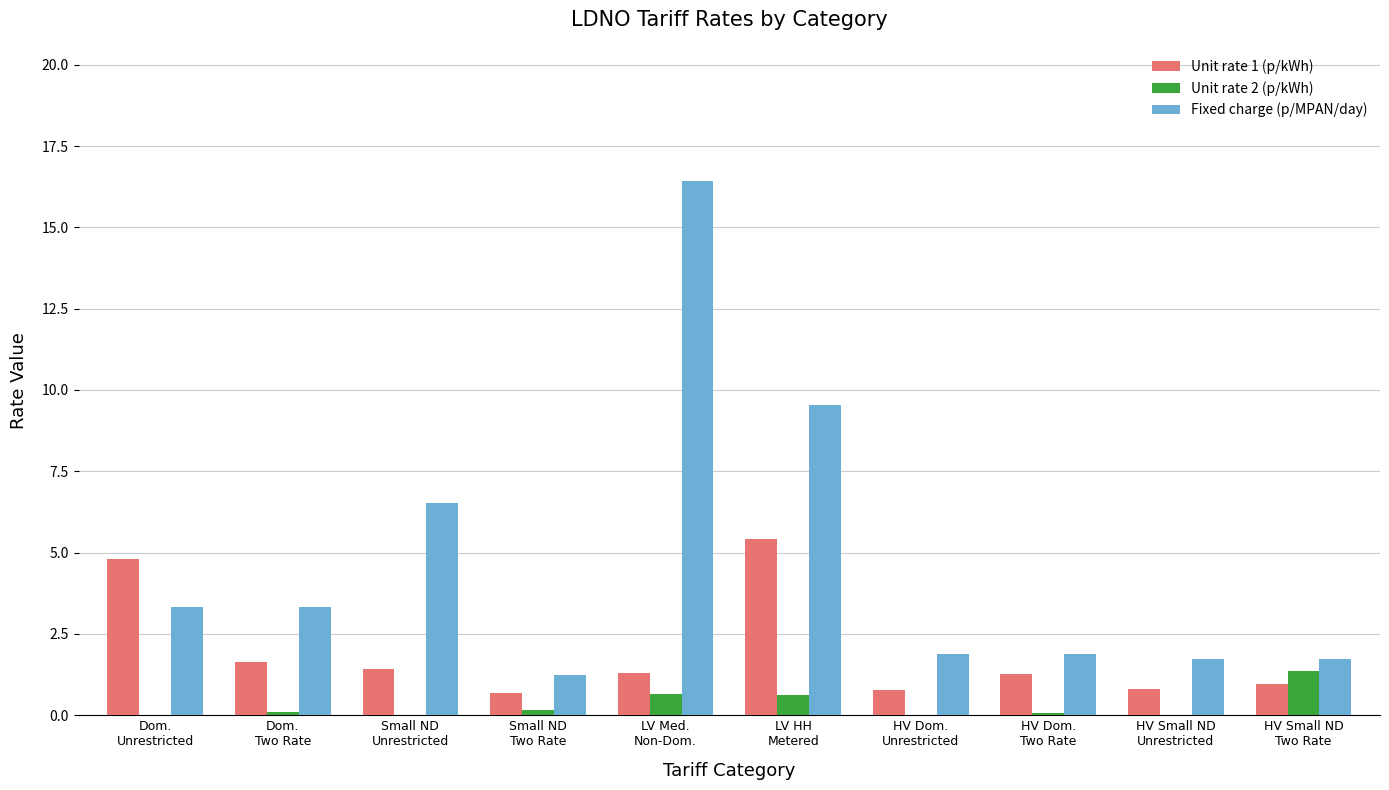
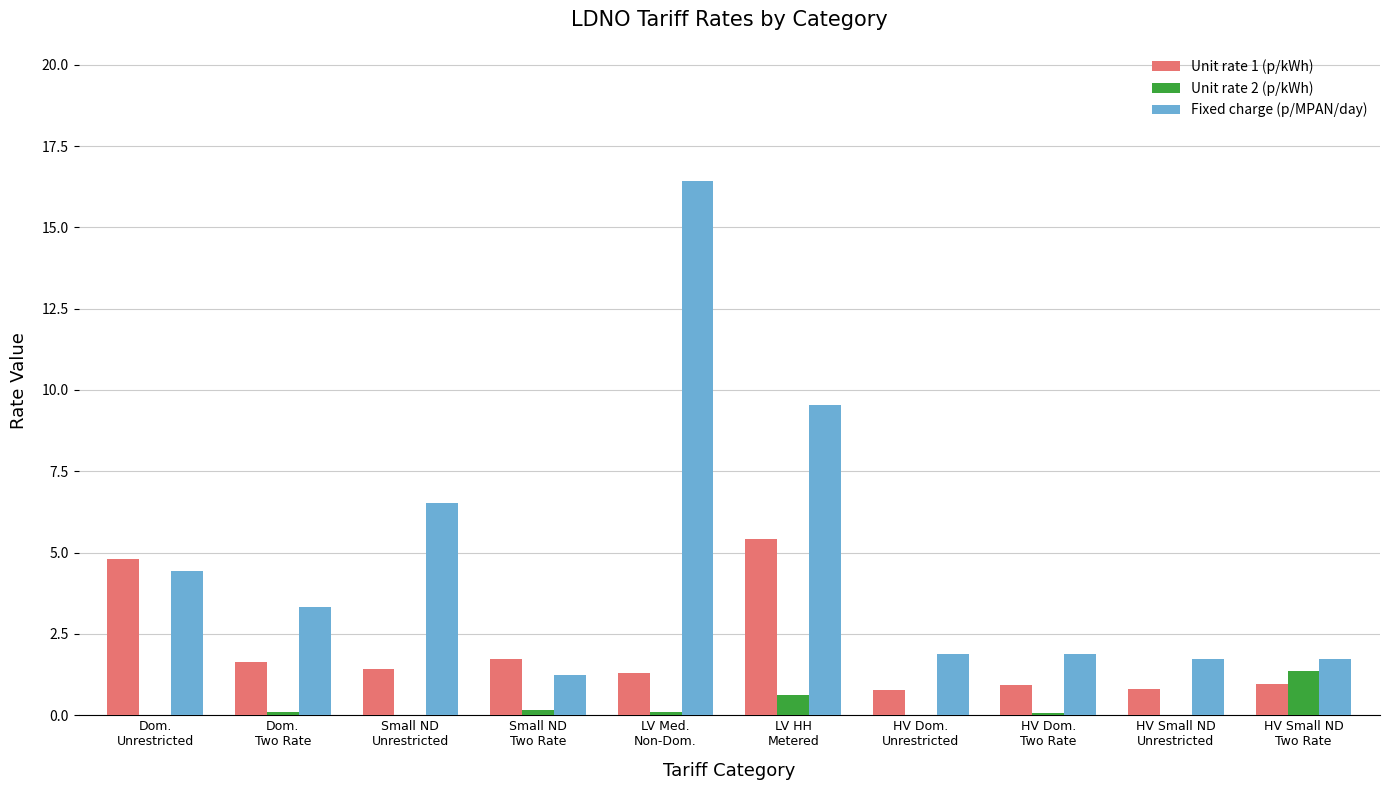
  {
    "Unit rate 1 (p/kWh)": {
      "Dom. Unrestricted": 4.8,
      "Dom. Two Rate": 1.6,
      "Small ND Unrestricted": 1.4,
-     "Small ND Two Rate": 0.7,
+     "Small ND Two Rate": 1.7,
      "LV Med. Non-Dom.": 1.3,
      "LV HH Metered": 5.4,
      "HV Dom. Unrestricted": 0.8,
-     "HV Dom. Two Rate": 1.3,
+     "HV Dom. Two Rate": 0.9,
      "HV Small ND Unrestricted": 0.8,
      "HV Small ND Two Rate": 1.0
    },
    "Unit rate 2 (p/kWh)": {
      "Dom. Unrestricted": 0.0,
      "Dom. Two Rate": 0.1,
      "Small ND Unrestricted": 0.0,
      "Small ND Two Rate": 0.2,
-     "LV Med. Non-Dom.": 0.7,
+     "LV Med. Non-Dom.": 0.1,
      "LV HH Metered": 0.6,
      "HV Dom. Unrestricted": 0.0,
      "HV Small ND Unrestricted": 0.0,
      "HV Small ND Two Rate": 1.4
    },
    "Fixed charge (p/MPAN/day)": {
-     "Dom. Unrestricted": 3.3,
+     "Dom. Unrestricted": 4.4,
      "Dom. Two Rate": 3.3,
      "Small ND Unrestricted": 6.5,
      "Small ND Two Rate": 1.2,
      "LV Med. Non-Dom.": 16.4,
      "LV HH Metered": 9.5,
      "HV Dom. Unrestricted": 1.9,
      "HV Dom. Two Rate": 1.9,
      "HV Small ND Unrestricted": 1.7,
      "HV Small ND Two Rate": 1.7
    }
  }
